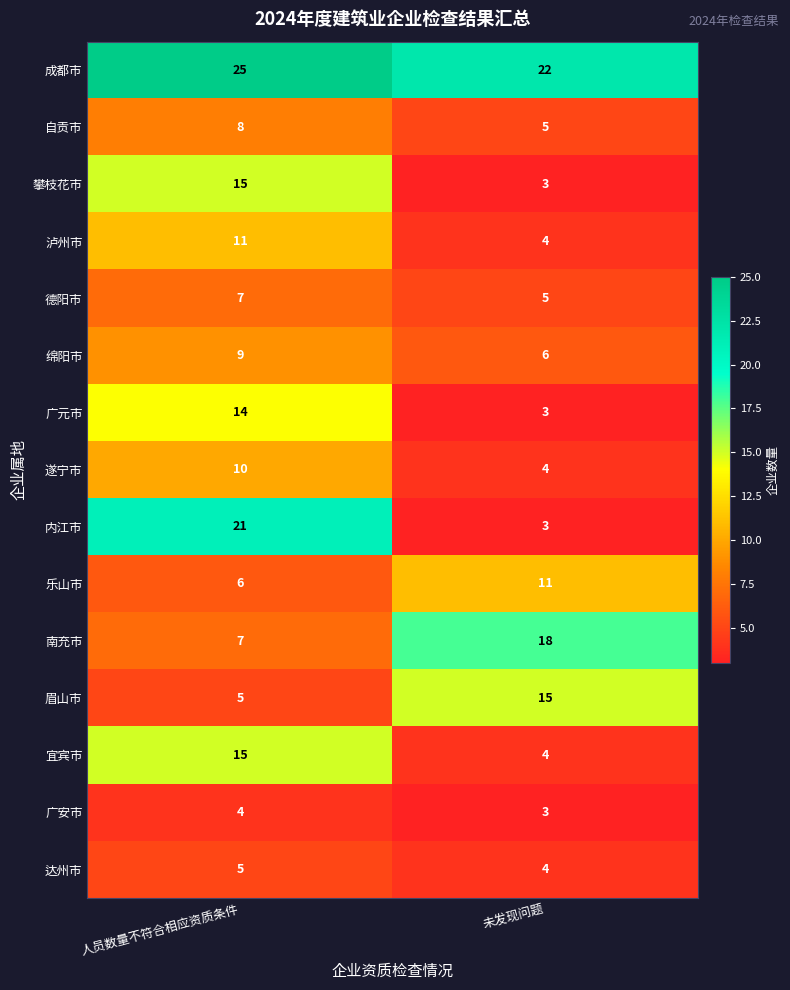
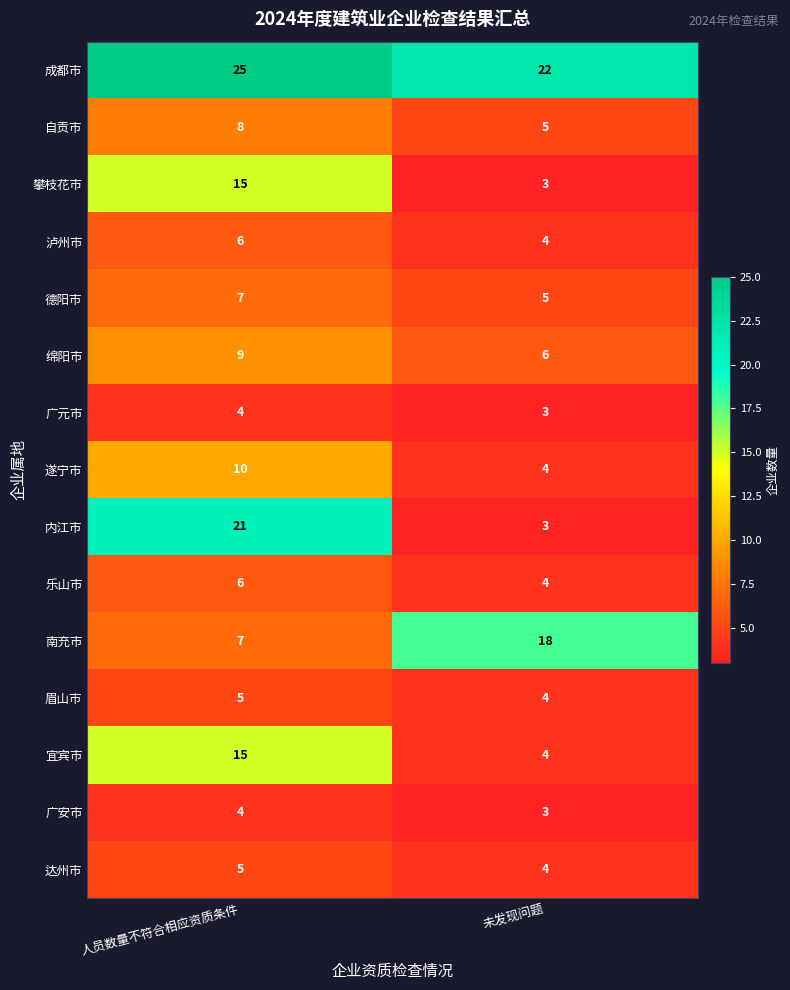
  {
    "成都市": {
      "人员数量不符合相应资质条件": 25,
      "未发现问题": 22
    },
    "自贡市": {
      "人员数量不符合相应资质条件": 8,
      "未发现问题": 5
    },
    "攀枝花市": {
      "人员数量不符合相应资质条件": 15,
      "未发现问题": 3
    },
    "泸州市": {
-     "人员数量不符合相应资质条件": 11,
+     "人员数量不符合相应资质条件": 6,
      "未发现问题": 4
    },
    "德阳市": {
      "人员数量不符合相应资质条件": 7,
      "未发现问题": 5
    },
    "绵阳市": {
      "人员数量不符合相应资质条件": 9,
      "未发现问题": 6
    },
    "广元市": {
-     "人员数量不符合相应资质条件": 14,
+     "人员数量不符合相应资质条件": 4,
      "未发现问题": 3
    },
    "遂宁市": {
      "人员数量不符合相应资质条件": 10,
      "未发现问题": 4
    },
    "内江市": {
      "人员数量不符合相应资质条件": 21,
      "未发现问题": 3
    },
    "乐山市": {
      "人员数量不符合相应资质条件": 6,
-     "未发现问题": 11
+     "未发现问题": 4
    },
    "南充市": {
      "人员数量不符合相应资质条件": 7,
      "未发现问题": 18
    },
    "眉山市": {
      "人员数量不符合相应资质条件": 5,
-     "未发现问题": 15
+     "未发现问题": 4
    },
    "宜宾市": {
      "人员数量不符合相应资质条件": 15,
      "未发现问题": 4
    },
    "广安市": {
      "人员数量不符合相应资质条件": 4,
      "未发现问题": 3
    },
    "达州市": {
      "人员数量不符合相应资质条件": 5,
      "未发现问题": 4
    }
  }
